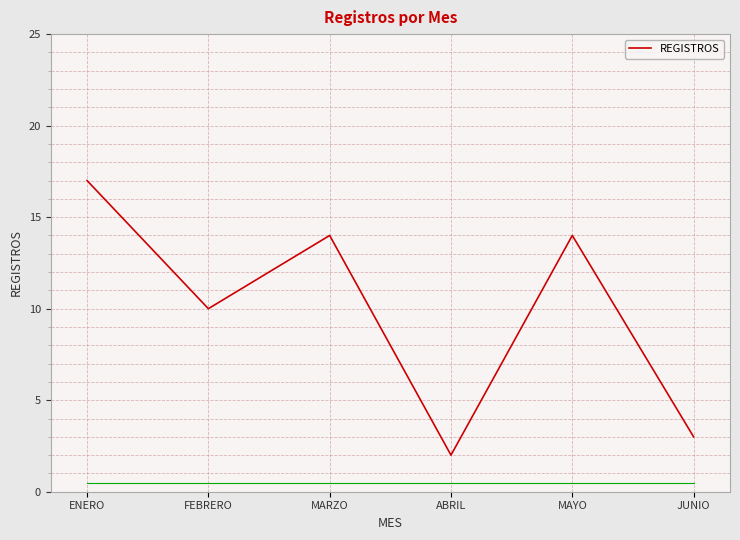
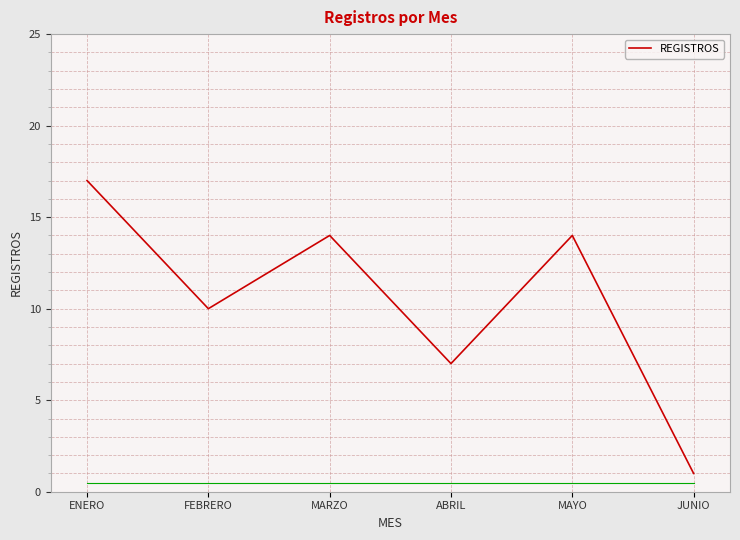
  {
    "REGISTROS": {
      "ENERO": 17,
      "FEBRERO": 10,
      "MARZO": 14,
-     "ABRIL": 2,
+     "ABRIL": 7,
      "MAYO": 14,
-     "JUNIO": 3
+     "JUNIO": 1
    }
  }
